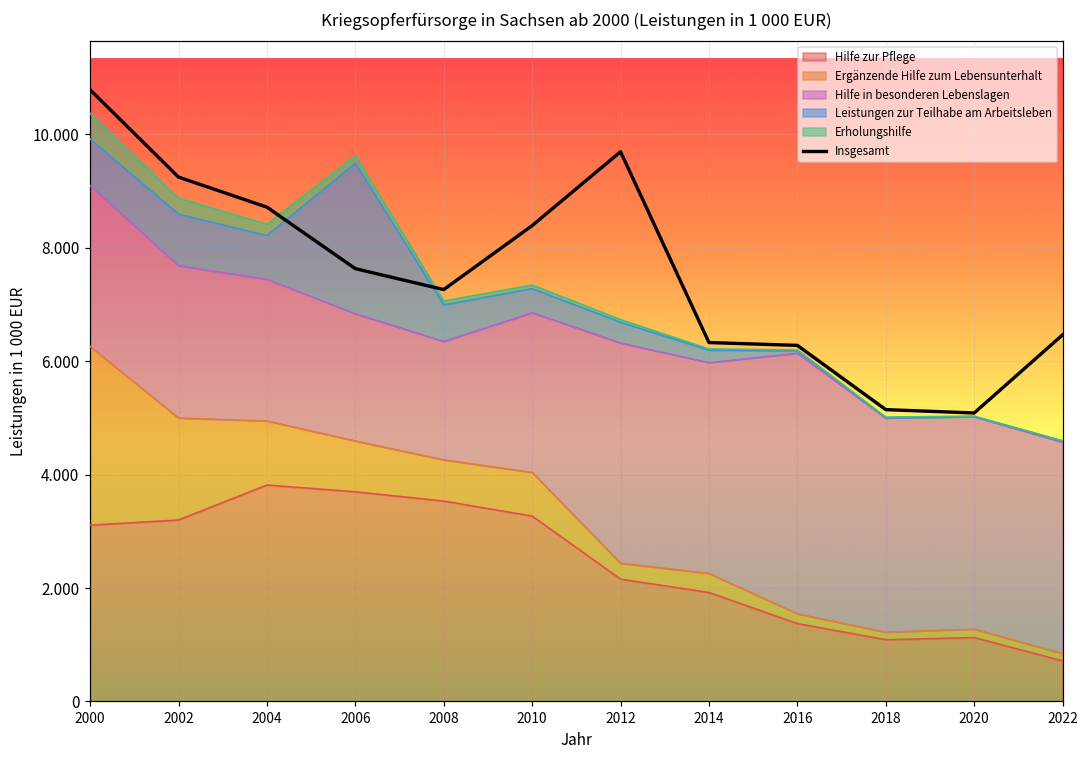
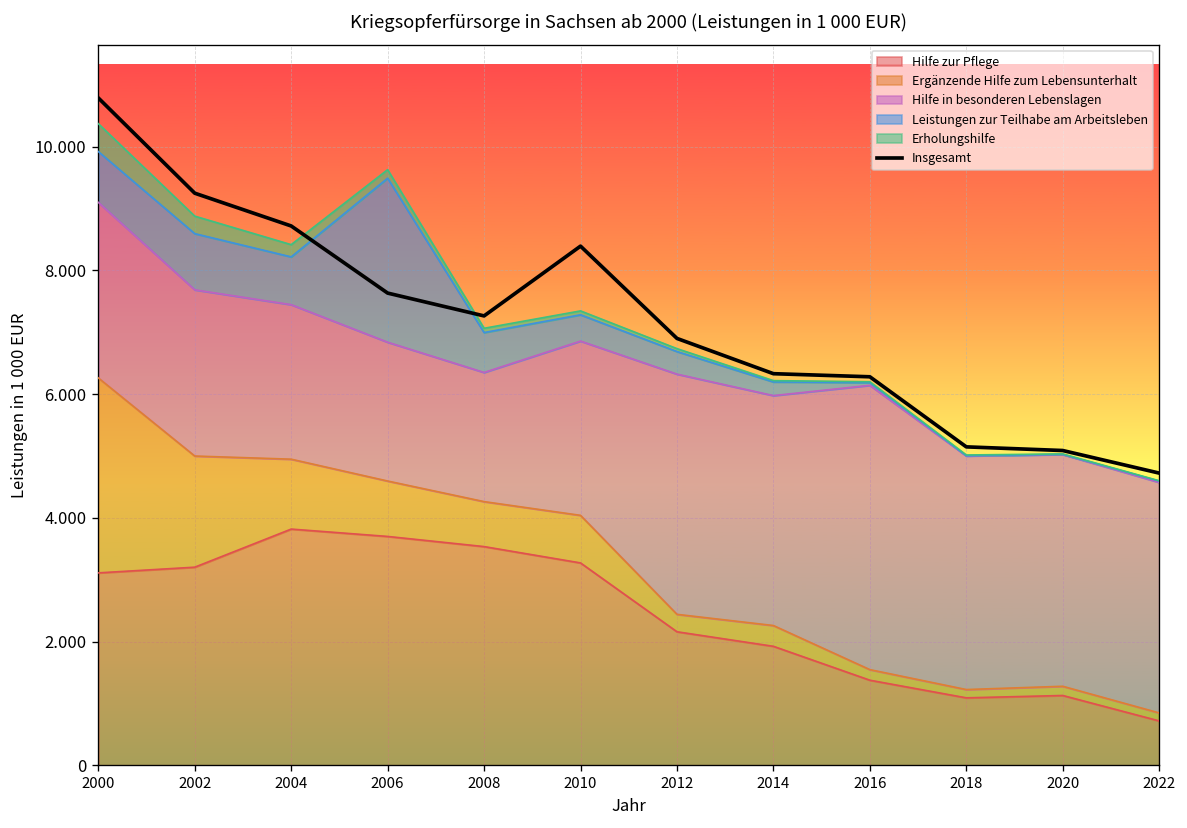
  {
    "Hilfe in besonderen Lebenslagen": {
      "2000": 9.1,
      "2002": 7.7,
      "2004": 7.4,
      "2006": 6.8,
      "2008": 6.4,
      "2010": 6.9,
      "2012": 6.3,
      "2014": 6.0
    },
    "Leistungen zur Teilhabe am Arbeitsleben": {
      "2000": 9.9,
      "2002": 8.6,
      "2004": 8.2,
      "2006": 9.5,
      "2008": 7.0,
      "2010": 7.3
    },
    "Erholungshilfe": {
      "2000": 10.4,
      "2002": 8.9,
      "2004": 8.4,
      "2006": 9.6,
      "2008": 7.1,
      "2010": 7.3
    },
    "Insgesamt": {
      "2000": 10.8,
      "2002": 9.2,
      "2004": 8.7,
      "2006": 7.6,
      "2008": 7.3,
      "2010": 8.4,
-     "2012": 9.7,
+     "2012": 6.9,
      "2014": 6.3,
      "2016": 6.3,
      "2018": 5.1,
      "2020": 5.1,
-     "2022": 6.5
+     "2022": 4.7
    }
  }
